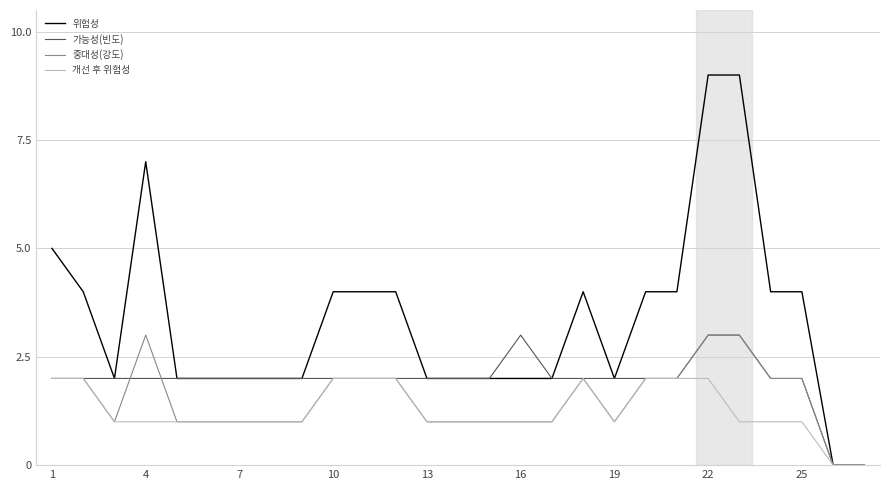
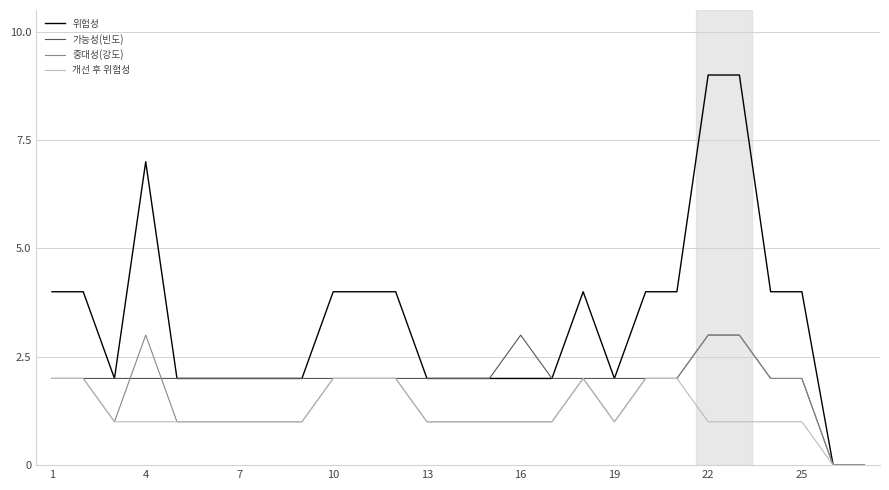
  {
    "위험성": {
-     "1": 5,
+     "1": 4,
      "4": 7,
      "10": 4,
      "16": 2,
      "22": 9,
      "25": 4
    },
    "가능성(빈도)": {
      "4": 2,
      "16": 3
    },
    "중대성(강도)": {
      "4": 3
    },
    "개선 후 위험성": {
      "4": 1,
-     "22": 2,
+     "22": 1,
      "25": 1
    }
  }
